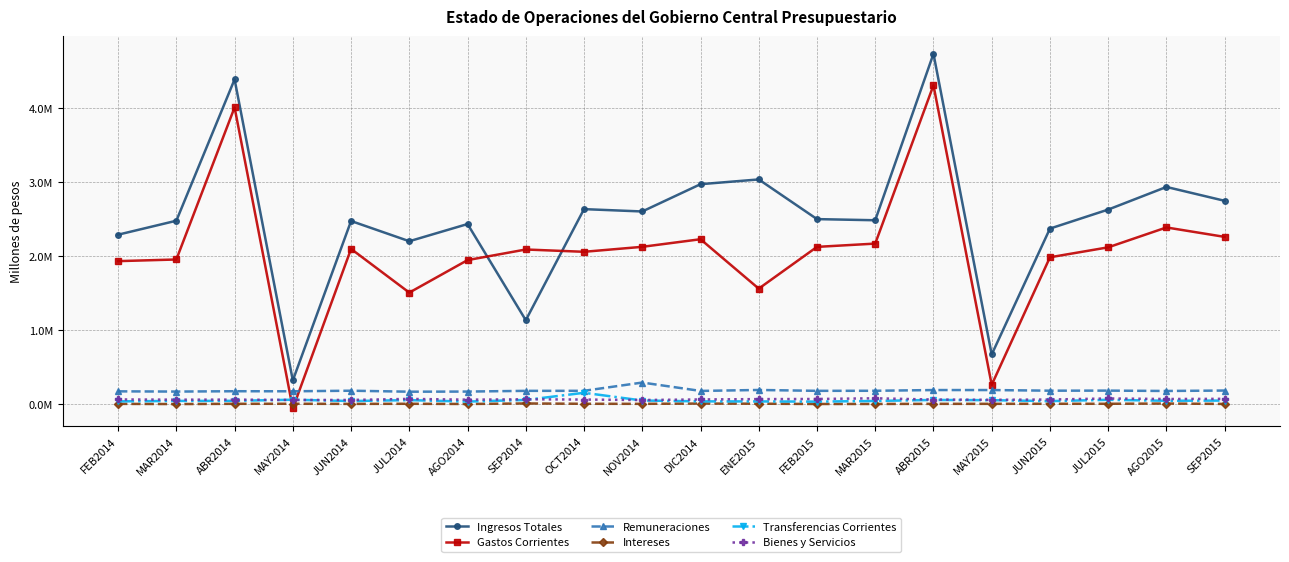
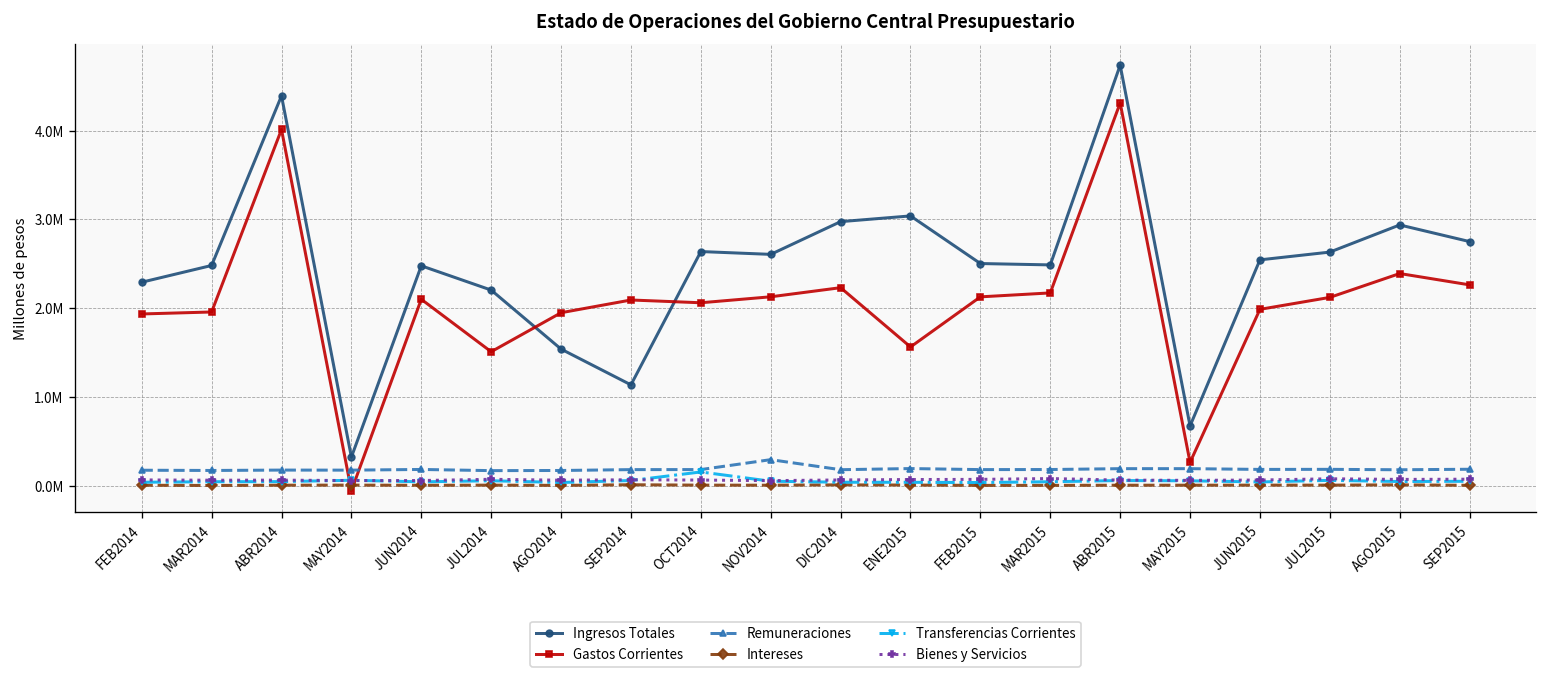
  {
    "Ingresos Totales": {
      "FEB2014": 2300000,
      "MAR2014": 2500000,
      "ABR2014": 4400000,
      "MAY2014": 300000,
      "JUN2014": 2500000,
      "JUL2014": 2200000,
-     "AGO2014": 2400000,
+     "AGO2014": 1500000,
      "SEP2014": 1100000,
      "OCT2014": 2600000,
      "NOV2014": 2600000,
      "DIC2014": 3000000,
      "ENE2015": 3000000,
      "FEB2015": 2500000,
      "MAR2015": 2500000,
      "ABR2015": 4700000,
      "MAY2015": 700000,
-     "JUN2015": 2400000,
+     "JUN2015": 2500000,
      "JUL2015": 2600000,
      "AGO2015": 2900000,
      "SEP2015": 2800000
    },
    "Gastos Corrientes": {
      "FEB2014": 1900000,
      "MAR2014": 2000000,
      "ABR2014": 4000000,
      "MAY2014": -100000,
      "JUN2014": 2100000,
      "JUL2014": 1500000,
      "AGO2014": 1900000,
      "SEP2014": 2100000,
      "OCT2014": 2100000,
      "NOV2014": 2100000,
      "DIC2014": 2200000,
      "ENE2015": 1600000,
      "FEB2015": 2100000,
      "MAR2015": 2200000,
      "ABR2015": 4300000,
      "MAY2015": 300000,
      "JUN2015": 2000000,
      "JUL2015": 2100000,
      "AGO2015": 2400000,
      "SEP2015": 2300000
    },
    "Remuneraciones": {
      "FEB2014": 200000,
      "MAR2014": 200000,
      "ABR2014": 200000,
      "MAY2014": 200000,
      "JUN2014": 200000,
      "JUL2014": 200000,
      "AGO2014": 200000,
      "SEP2014": 200000,
      "NOV2014": 300000,
      "DIC2014": 200000,
      "ENE2015": 200000,
      "FEB2015": 200000,
      "MAR2015": 200000,
      "ABR2015": 200000,
      "MAY2015": 200000,
      "JUN2015": 200000,
      "JUL2015": 200000,
      "AGO2015": 200000,
      "SEP2015": 200000
    },
    "Intereses": {
      "MAR2014": 0,
      "ABR2014": 0,
      "MAY2014": 0,
      "JUN2014": 0,
      "JUL2014": 0,
      "SEP2014": 0,
      "OCT2014": 0,
      "NOV2014": 0,
      "MAR2015": 0,
      "ABR2015": 0,
      "MAY2015": 0,
      "JUN2015": 0,
      "JUL2015": 0,
      "AGO2015": 0,
      "SEP2015": 0
    },
    "Transferencias Corrientes": {
      "MAR2015": 0
    },
    "Bienes y Servicios": {
      "OCT2014": 100000,
      "FEB2015": 100000,
      "MAR2015": 100000
    }
  }
